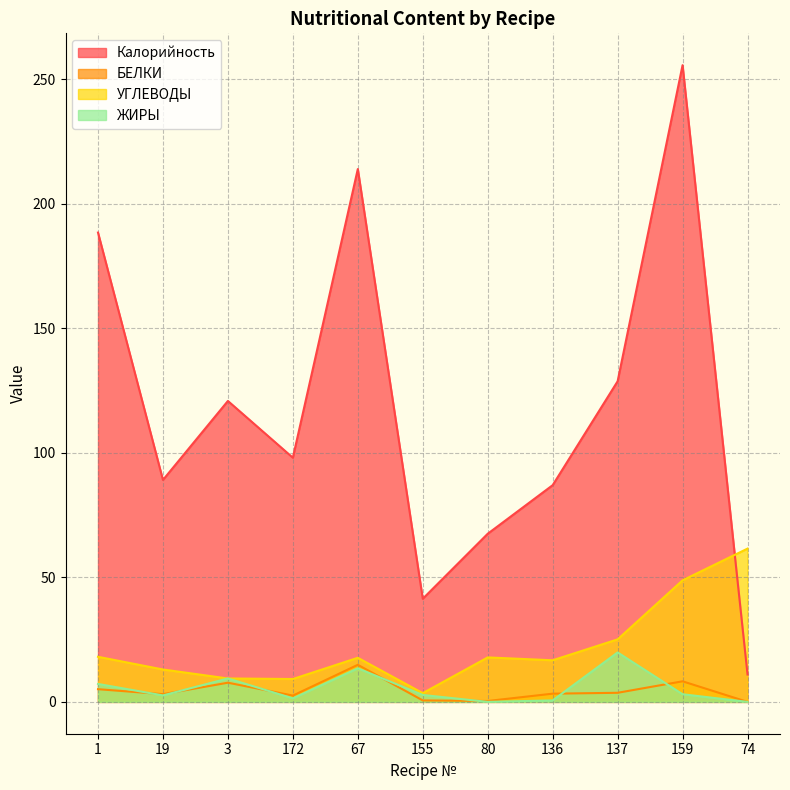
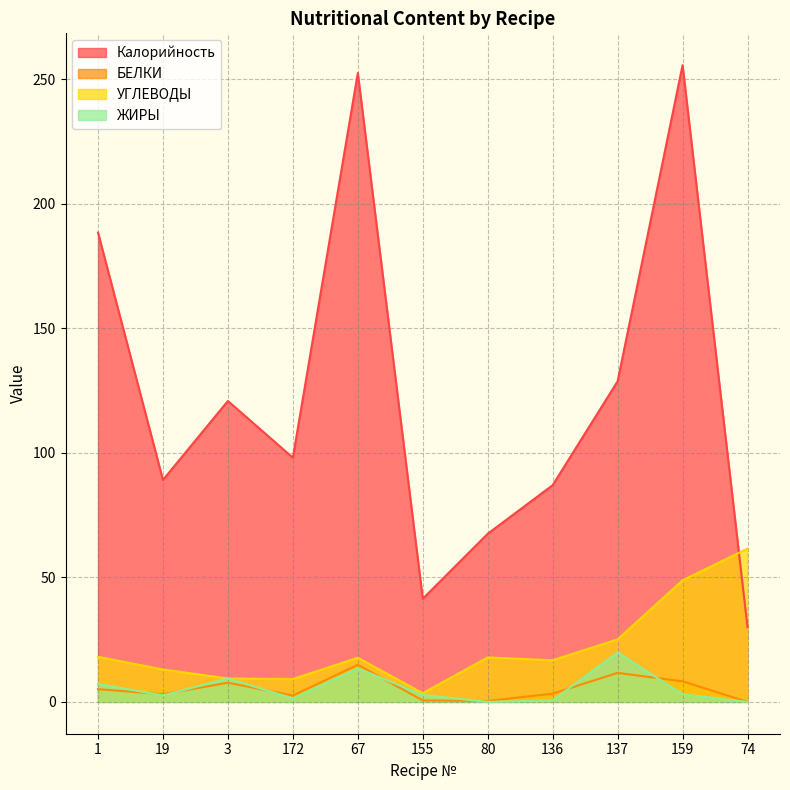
  {
    "Калорийность": {
      "1": 188,
      "19": 89,
      "3": 121,
      "172": 98,
-     "67": 214,
+     "67": 252,
      "155": 41,
      "80": 68,
      "136": 87,
      "137": 129,
      "159": 256,
-     "74": 11
+     "74": 30
    },
    "БЕЛКИ": {
      "1": 5,
      "3": 8,
      "172": 3,
      "67": 15,
      "155": 1,
      "136": 3,
-     "137": 4,
+     "137": 12,
      "159": 8
    },
    "УГЛЕВОДЫ": {
      "1": 18,
      "19": 13,
      "172": 9,
      "67": 18,
      "80": 18,
      "136": 17,
      "137": 25,
      "159": 49,
      "74": 62
    },
    "ЖИРЫ": {
      "1": 7,
      "172": 1,
      "67": 13,
      "136": 1,
      "137": 20,
      "159": 3
    }
  }
